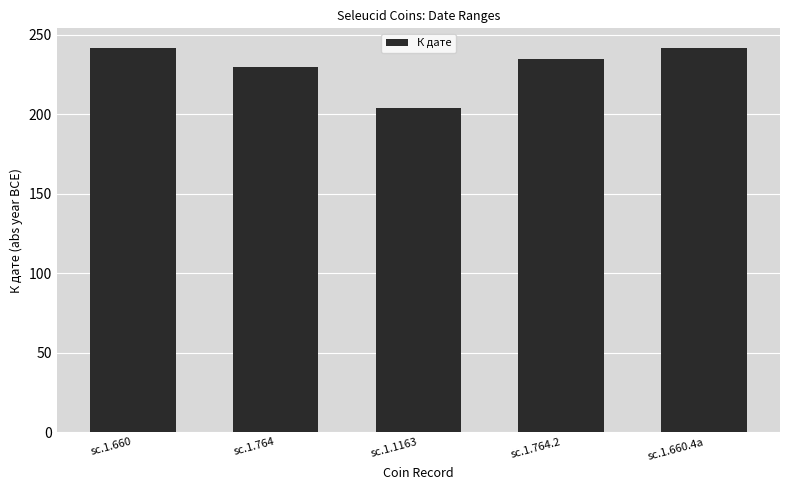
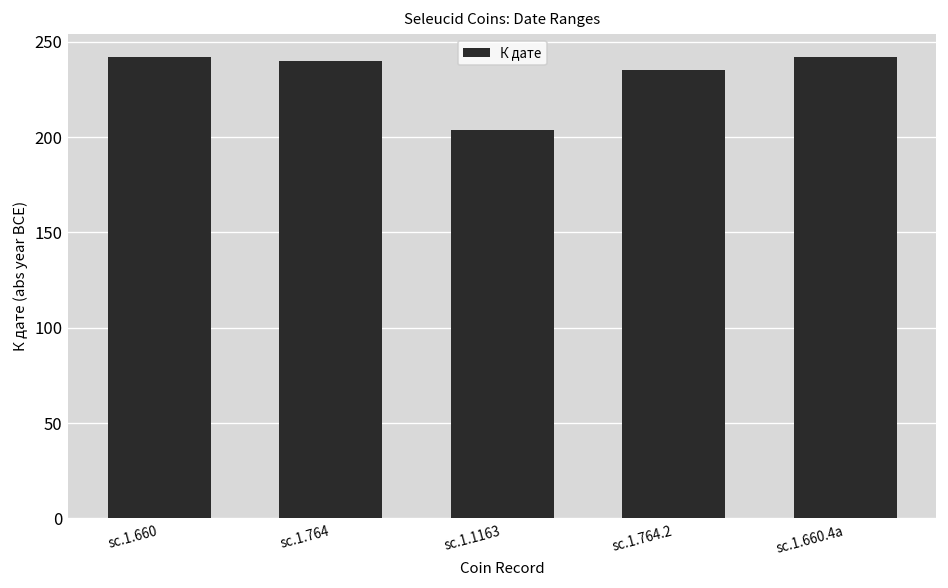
  {
    "sc.1.660": 242,
-   "sc.1.764": 230,
+   "sc.1.764": 240,
    "sc.1.1163": 204,
    "sc.1.764.2": 235,
    "sc.1.660.4a": 242
  }
